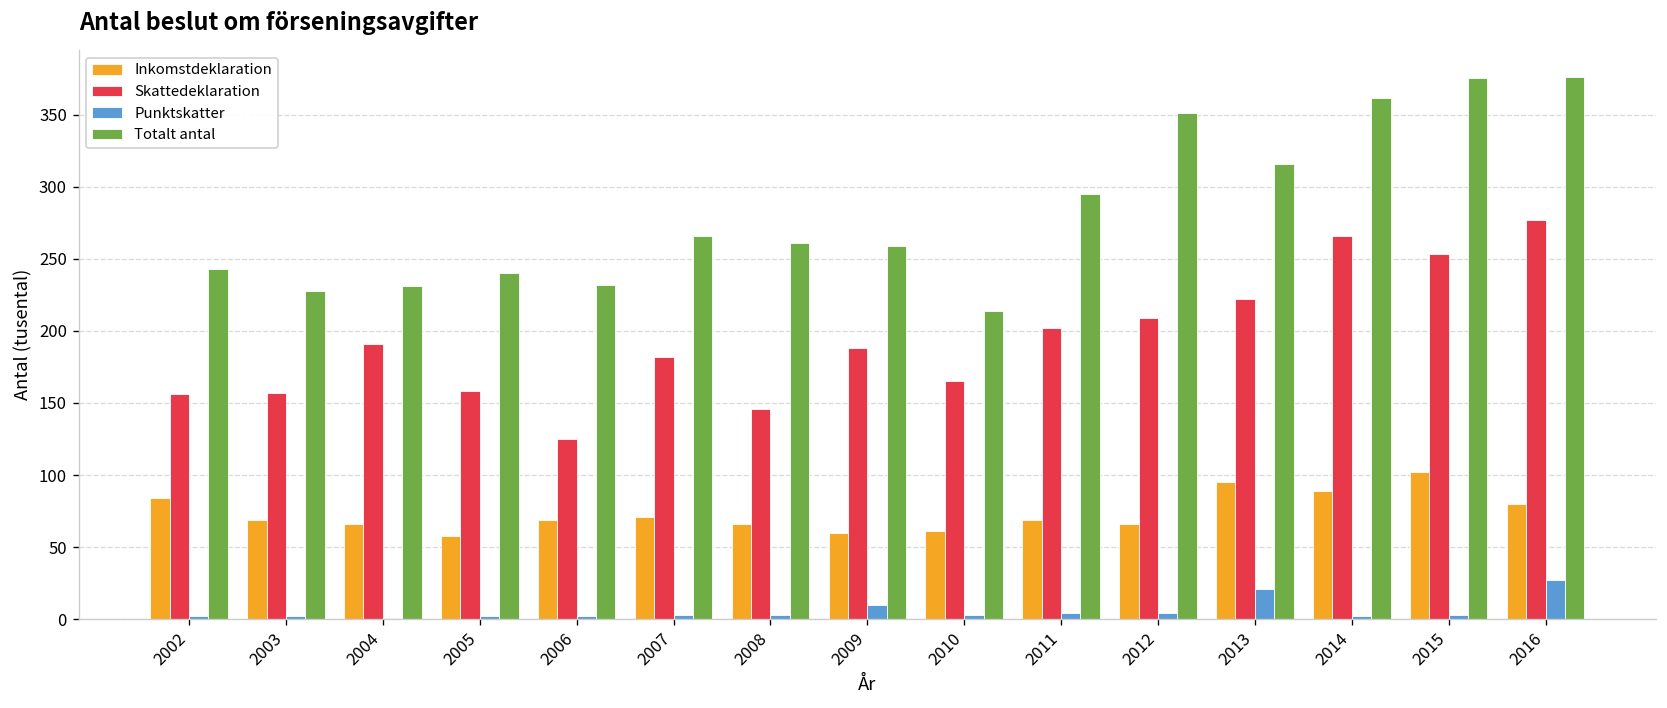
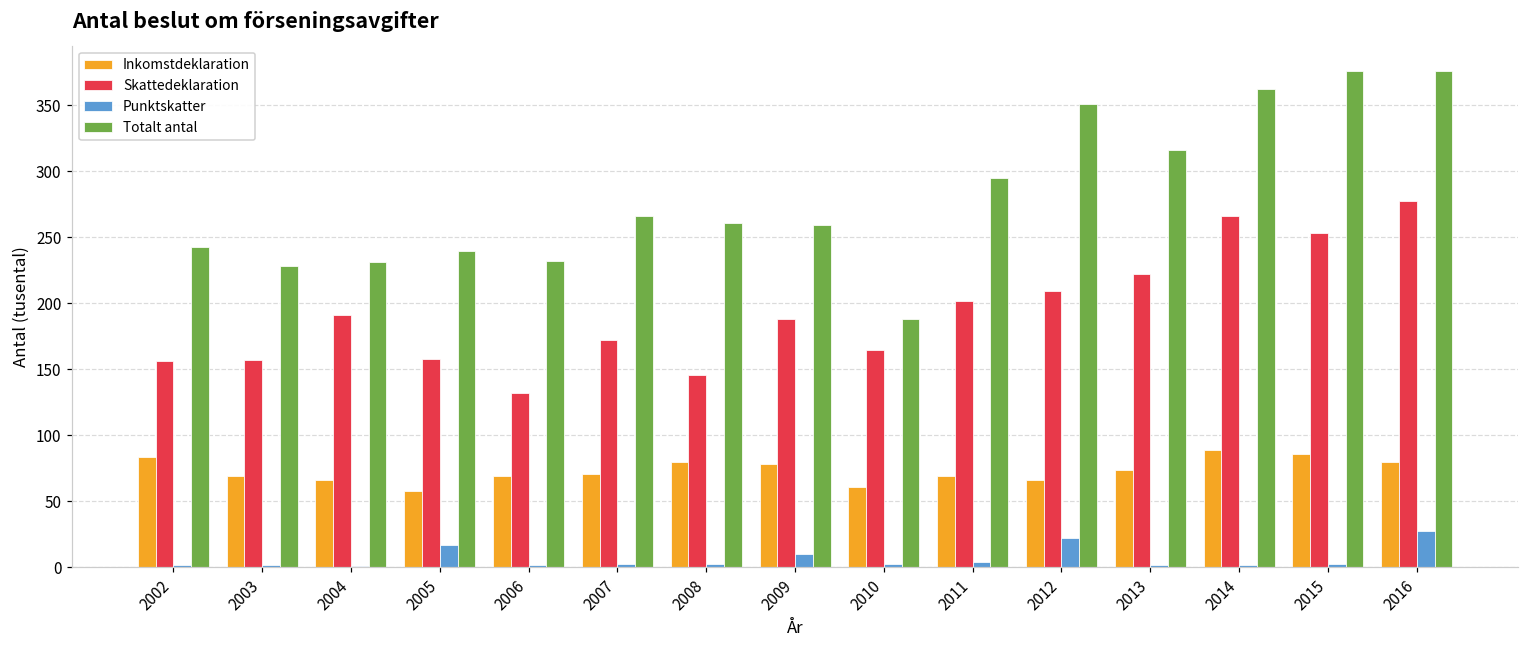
  {
    "Inkomstdeklaration": {
      "2002": 84,
      "2003": 69,
      "2004": 66,
      "2005": 58,
      "2006": 69,
      "2007": 71,
-     "2008": 66,
-     "2009": 60,
+     "2008": 80,
+     "2009": 78,
      "2010": 61,
      "2011": 69,
      "2012": 66,
-     "2013": 95,
+     "2013": 74,
      "2014": 89,
-     "2015": 102,
+     "2015": 86,
      "2016": 80
    },
    "Skattedeklaration": {
      "2002": 156,
      "2003": 157,
      "2004": 191,
      "2005": 158,
-     "2006": 125,
-     "2007": 182,
+     "2006": 132,
+     "2007": 172,
      "2008": 146,
      "2009": 188,
      "2010": 165,
      "2011": 202,
      "2012": 209,
      "2013": 222,
      "2014": 266,
      "2015": 253,
      "2016": 277
    },
    "Punktskatter": {
-     "2005": 2,
+     "2005": 17,
      "2007": 3,
      "2008": 3,
      "2009": 10,
      "2010": 3,
      "2011": 4,
-     "2012": 4,
-     "2013": 21,
+     "2012": 22,
+     "2013": 2,
      "2015": 3,
      "2016": 27
    },
    "Totalt antal": {
      "2002": 243,
      "2003": 228,
      "2004": 231,
      "2005": 240,
      "2006": 232,
      "2007": 266,
      "2008": 261,
      "2009": 259,
-     "2010": 214,
+     "2010": 188,
      "2011": 295,
      "2012": 351,
      "2013": 316,
      "2014": 362,
      "2015": 376,
      "2016": 376
    }
  }
